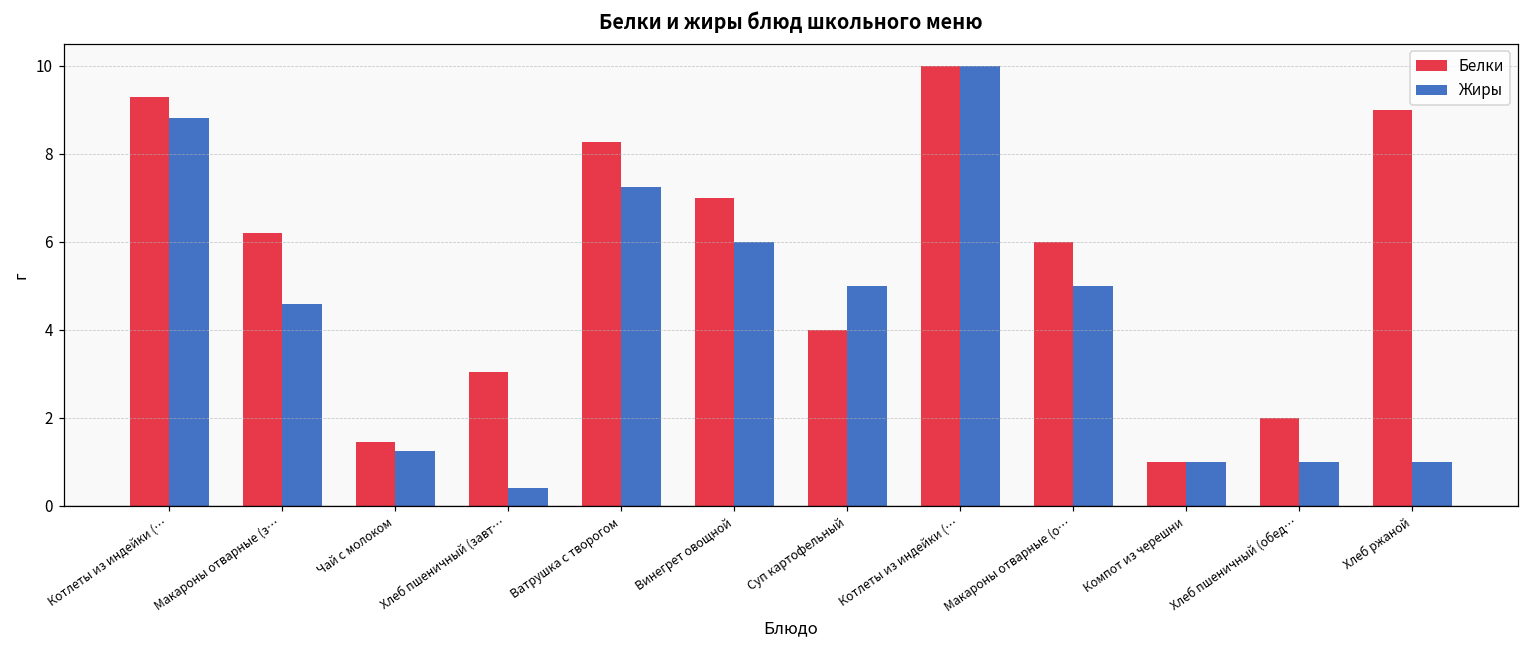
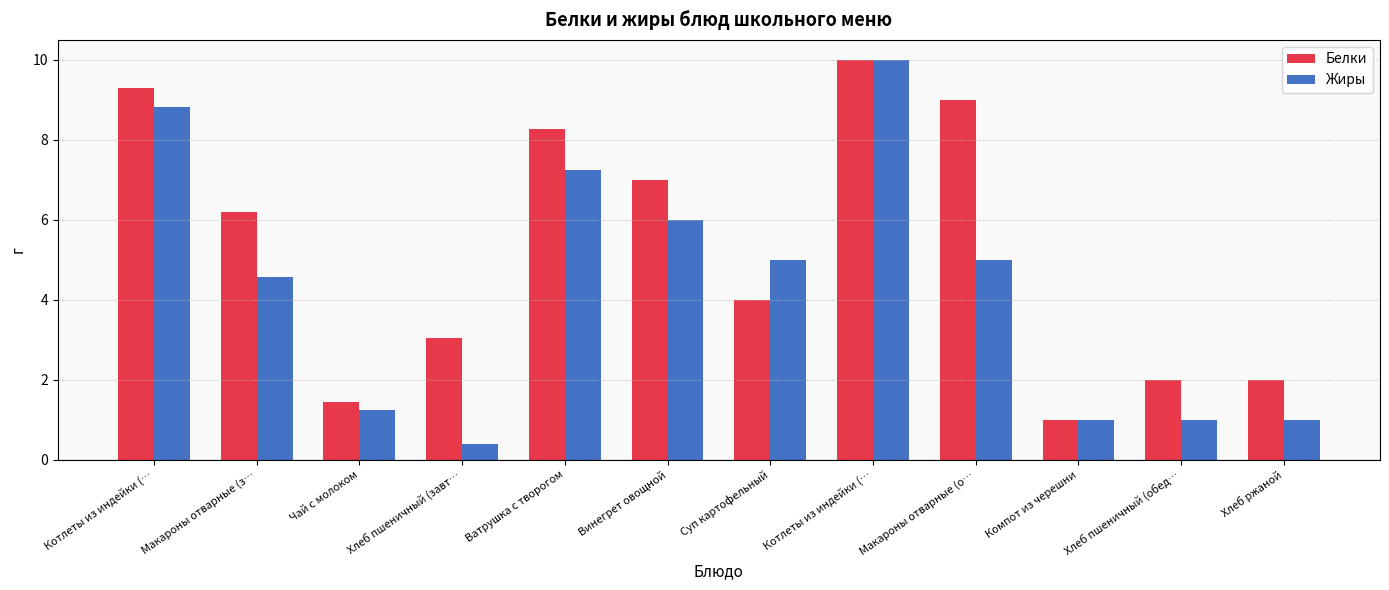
  {
    "Белки": {
      "Макароны отварные (з…": 6.2,
      "Чай с молоком": 1.5,
      "Хлеб пшеничный (завт…": 3,
      "Ватрушка с творогом": 8.3,
      "Винегрет овощной": 7,
      "Суп картофельный": 4,
-     "Макароны отварные (о…": 6,
+     "Макароны отварные (о…": 9,
      "Компот из черешни": 1,
      "Хлеб пшеничный (обед…": 2,
-     "Хлеб ржаной": 9
+     "Хлеб ржаной": 2
    },
    "Жиры": {
      "Макароны отварные (з…": 4.6,
      "Чай с молоком": 1.3,
      "Хлеб пшеничный (завт…": 0.4,
      "Ватрушка с творогом": 7.2,
      "Винегрет овощной": 6,
      "Суп картофельный": 5,
      "Макароны отварные (о…": 5,
      "Компот из черешни": 1,
      "Хлеб пшеничный (обед…": 1,
      "Хлеб ржаной": 1
    }
  }
